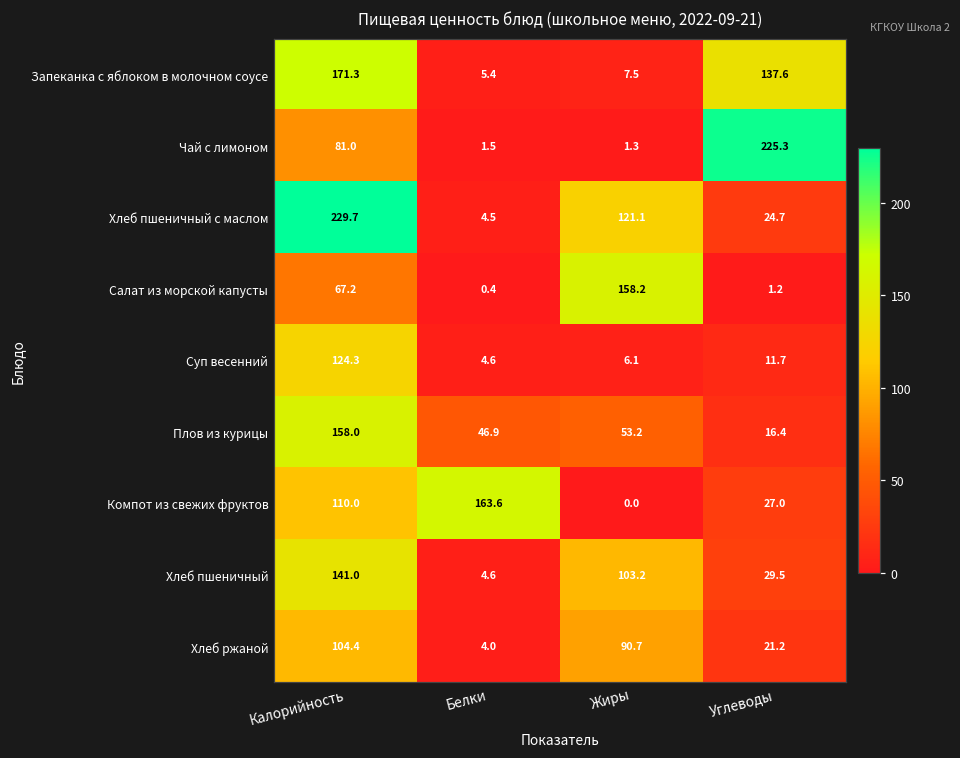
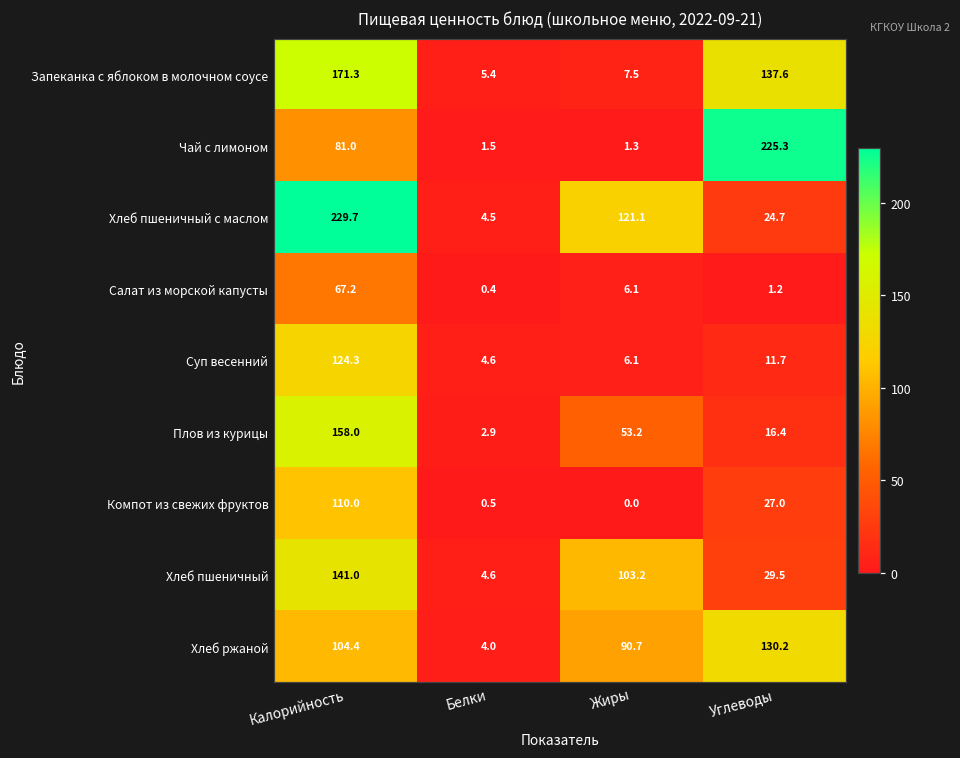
  {
    "Запеканка с яблоком в молочном соусе": {
      "Калорийность": 171.3,
      "Белки": 5.4,
      "Жиры": 7.5,
      "Углеводы": 137.6
    },
    "Чай с лимоном": {
      "Калорийность": 81.0,
      "Белки": 1.5,
      "Жиры": 1.3,
      "Углеводы": 225.3
    },
    "Хлеб пшеничный с маслом": {
      "Калорийность": 229.7,
      "Белки": 4.5,
      "Жиры": 121.1,
      "Углеводы": 24.7
    },
    "Салат из морской капусты": {
      "Калорийность": 67.2,
      "Белки": 0.4,
-     "Жиры": 158.2,
+     "Жиры": 6.1,
      "Углеводы": 1.2
    },
    "Суп весенний": {
      "Калорийность": 124.3,
      "Белки": 4.6,
      "Жиры": 6.1,
      "Углеводы": 11.7
    },
    "Плов из курицы": {
      "Калорийность": 158.0,
-     "Белки": 46.9,
+     "Белки": 2.9,
      "Жиры": 53.2,
      "Углеводы": 16.4
    },
    "Компот из свежих фруктов": {
      "Калорийность": 110.0,
-     "Белки": 163.6,
+     "Белки": 0.5,
      "Жиры": 0.0,
      "Углеводы": 27.0
    },
    "Хлеб пшеничный": {
      "Калорийность": 141.0,
      "Белки": 4.6,
      "Жиры": 103.2,
      "Углеводы": 29.5
    },
    "Хлеб ржаной": {
      "Калорийность": 104.4,
      "Белки": 4.0,
      "Жиры": 90.7,
-     "Углеводы": 21.2
+     "Углеводы": 130.2
    }
  }
